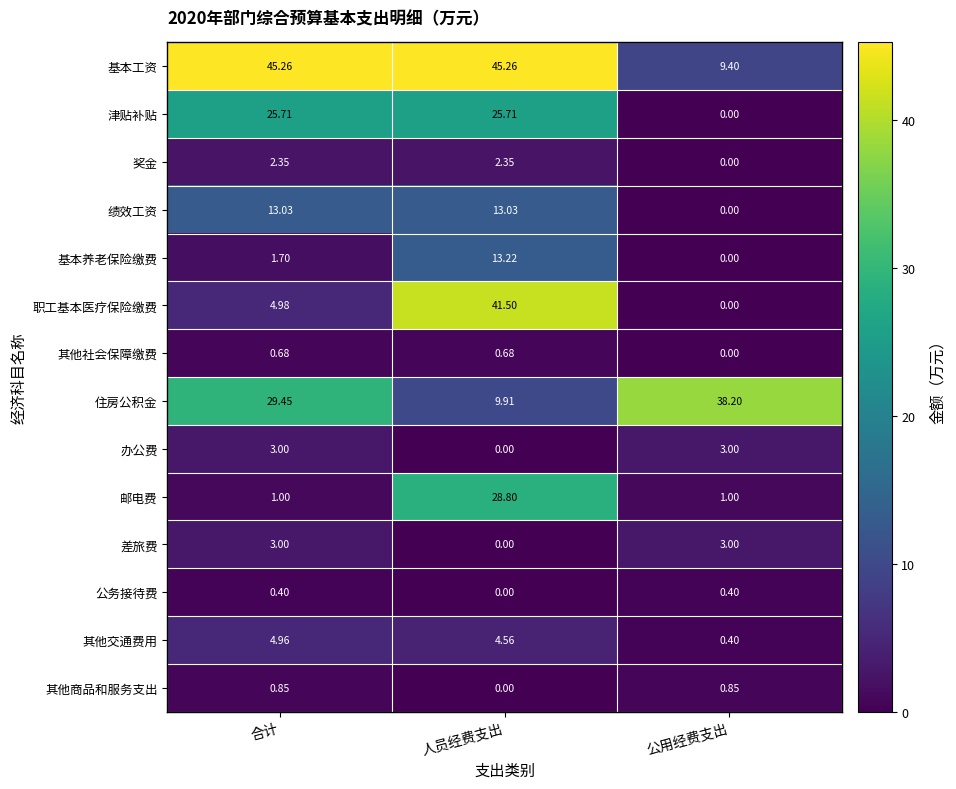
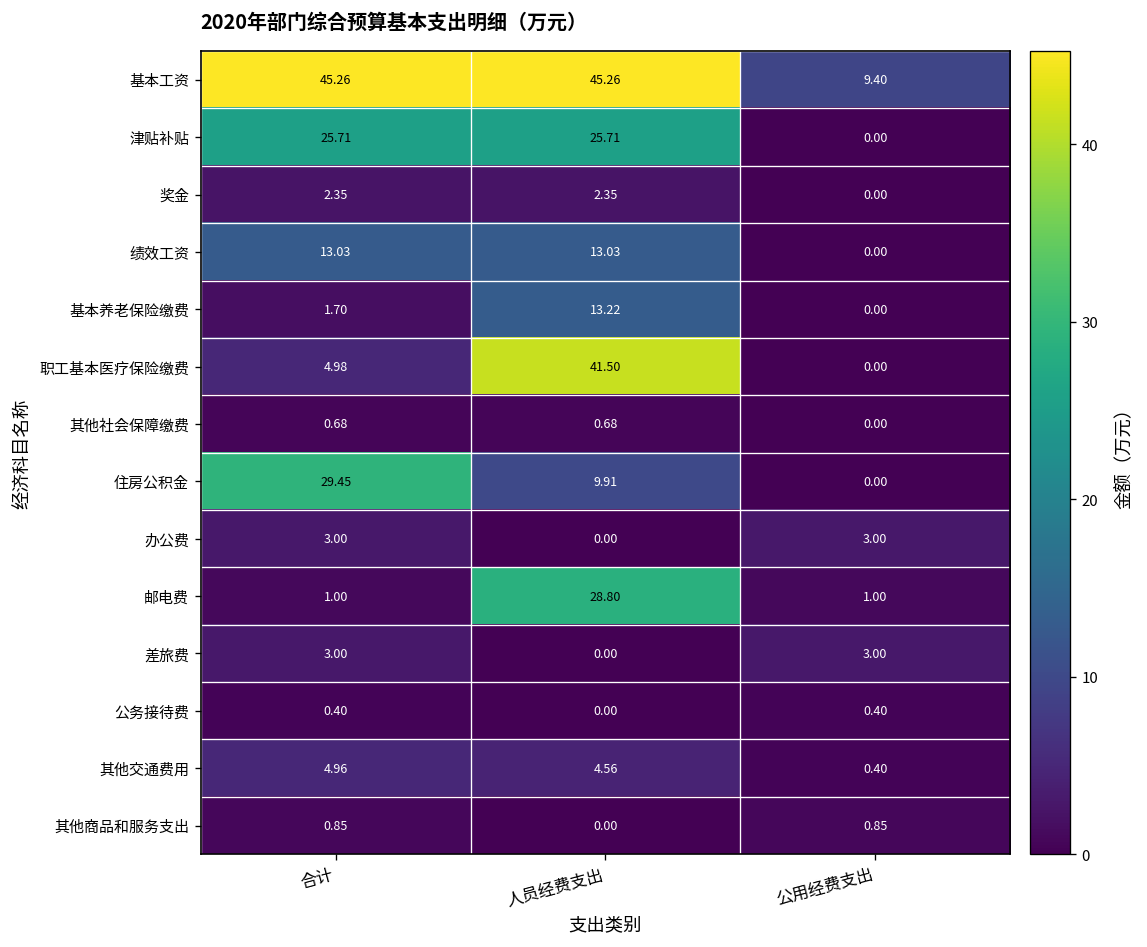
  {
    "基本工资": {
      "合计": 45.26,
      "人员经费支出": 45.26,
      "公用经费支出": 9.40
    },
    "津贴补贴": {
      "合计": 25.71,
      "人员经费支出": 25.71,
      "公用经费支出": 0.00
    },
    "奖金": {
      "合计": 2.35,
      "人员经费支出": 2.35,
      "公用经费支出": 0.00
    },
    "绩效工资": {
      "合计": 13.03,
      "人员经费支出": 13.03,
      "公用经费支出": 0.00
    },
    "基本养老保险缴费": {
      "合计": 1.70,
      "人员经费支出": 13.22,
      "公用经费支出": 0.00
    },
    "职工基本医疗保险缴费": {
      "合计": 4.98,
      "人员经费支出": 41.50,
      "公用经费支出": 0.00
    },
    "其他社会保障缴费": {
      "合计": 0.68,
      "人员经费支出": 0.68,
      "公用经费支出": 0.00
    },
    "住房公积金": {
      "合计": 29.45,
      "人员经费支出": 9.91,
-     "公用经费支出": 38.20
+     "公用经费支出": 0.00
    },
    "办公费": {
      "合计": 3.00,
      "人员经费支出": 0.00,
      "公用经费支出": 3.00
    },
    "邮电费": {
      "合计": 1.00,
      "人员经费支出": 28.80,
      "公用经费支出": 1.00
    },
    "差旅费": {
      "合计": 3.00,
      "人员经费支出": 0.00,
      "公用经费支出": 3.00
    },
    "公务接待费": {
      "合计": 0.40,
      "人员经费支出": 0.00,
      "公用经费支出": 0.40
    },
    "其他交通费用": {
      "合计": 4.96,
      "人员经费支出": 4.56,
      "公用经费支出": 0.40
    },
    "其他商品和服务支出": {
      "合计": 0.85,
      "人员经费支出": 0.00,
      "公用经费支出": 0.85
    }
  }
